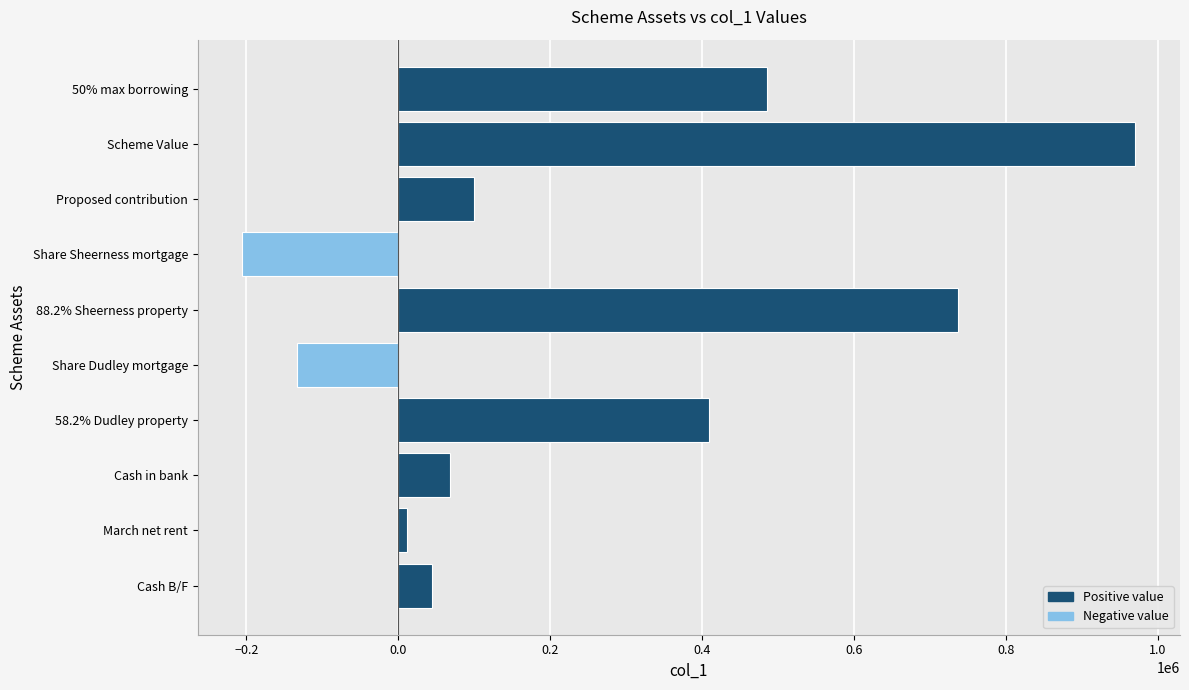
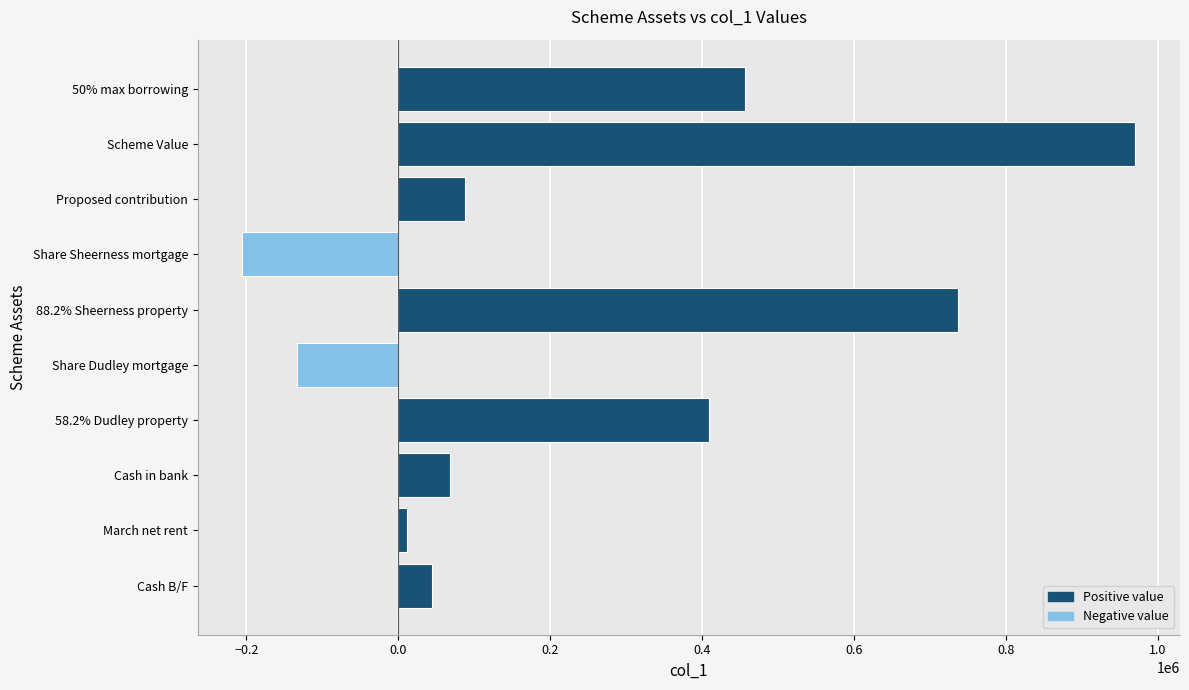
  {
-   "50% max borrowing": 490000,
+   "50% max borrowing": 460000,
    "Scheme Value": 970000,
-   "Proposed contribution": 100000,
+   "Proposed contribution": 90000,
    "Share Sheerness mortgage": -210000,
    "88.2% Sheerness property": 740000,
    "Share Dudley mortgage": -130000,
    "58.2% Dudley property": 410000,
    "Cash in bank": 70000,
    "March net rent": 10000,
    "Cash B/F": 40000
  }
